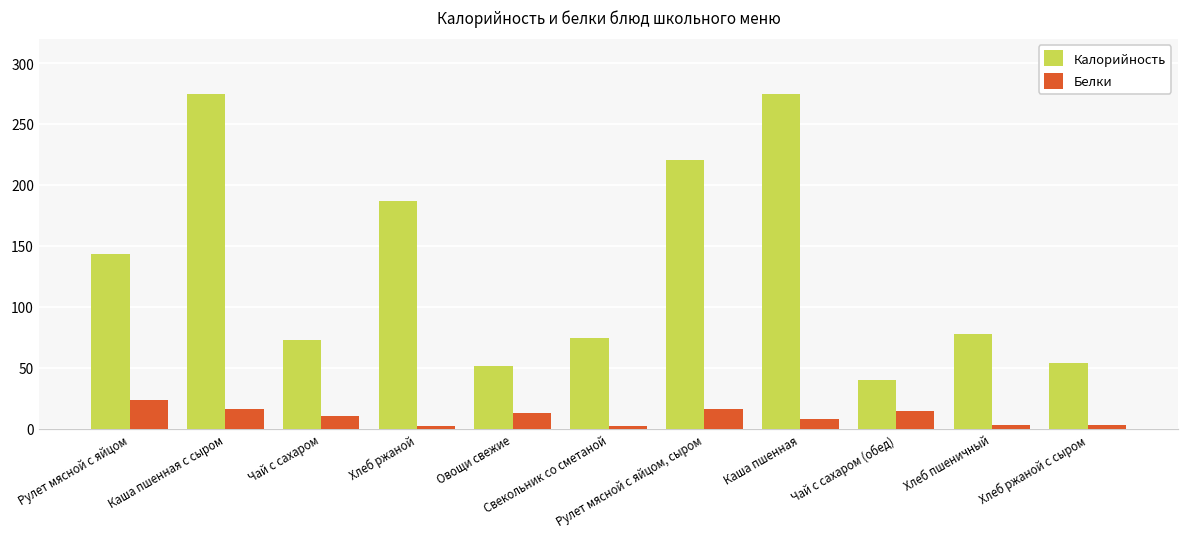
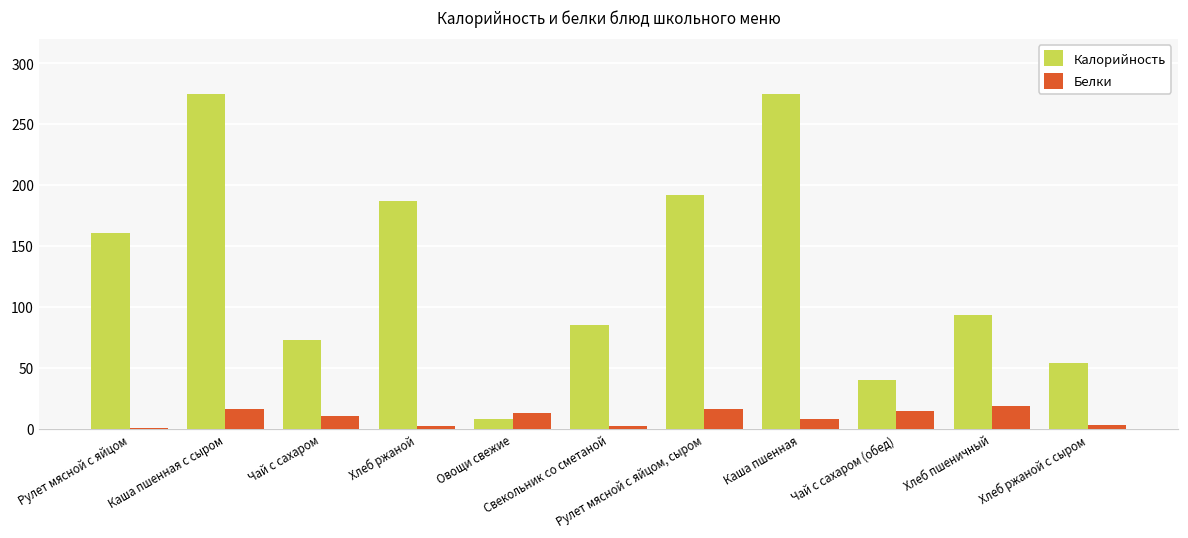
  {
    "Калорийность": {
-     "Рулет мясной с яйцом": 143,
+     "Рулет мясной с яйцом": 161,
      "Каша пшенная с сыром": 274,
      "Чай с сахаром": 73,
      "Хлеб ржаной": 187,
-     "Овощи свежие": 52,
-     "Свекольник со сметаной": 75,
-     "Рулет мясной с яйцом, сыром": 221,
+     "Овощи свежие": 8,
+     "Свекольник со сметаной": 85,
+     "Рулет мясной с яйцом, сыром": 192,
      "Каша пшенная": 274,
      "Чай с сахаром (обед)": 40,
-     "Хлеб пшеничный": 77,
+     "Хлеб пшеничный": 94,
      "Хлеб ржаной с сыром": 53
    },
    "Белки": {
-     "Рулет мясной с яйцом": 24,
+     "Рулет мясной с яйцом": 0,
      "Каша пшенная с сыром": 16,
      "Чай с сахаром": 10,
      "Овощи свежие": 12,
      "Рулет мясной с яйцом, сыром": 16,
      "Каша пшенная": 8,
      "Чай с сахаром (обед)": 14,
-     "Хлеб пшеничный": 3,
+     "Хлеб пшеничный": 19,
      "Хлеб ржаной с сыром": 3
    }
  }
